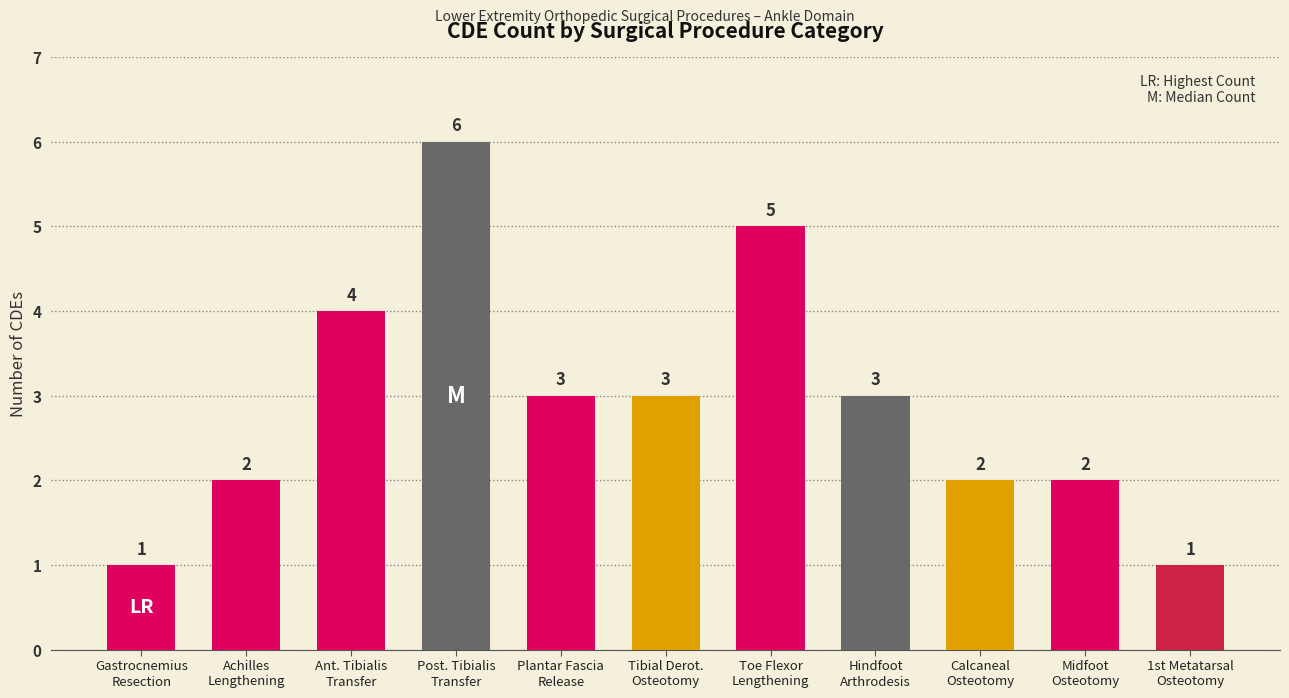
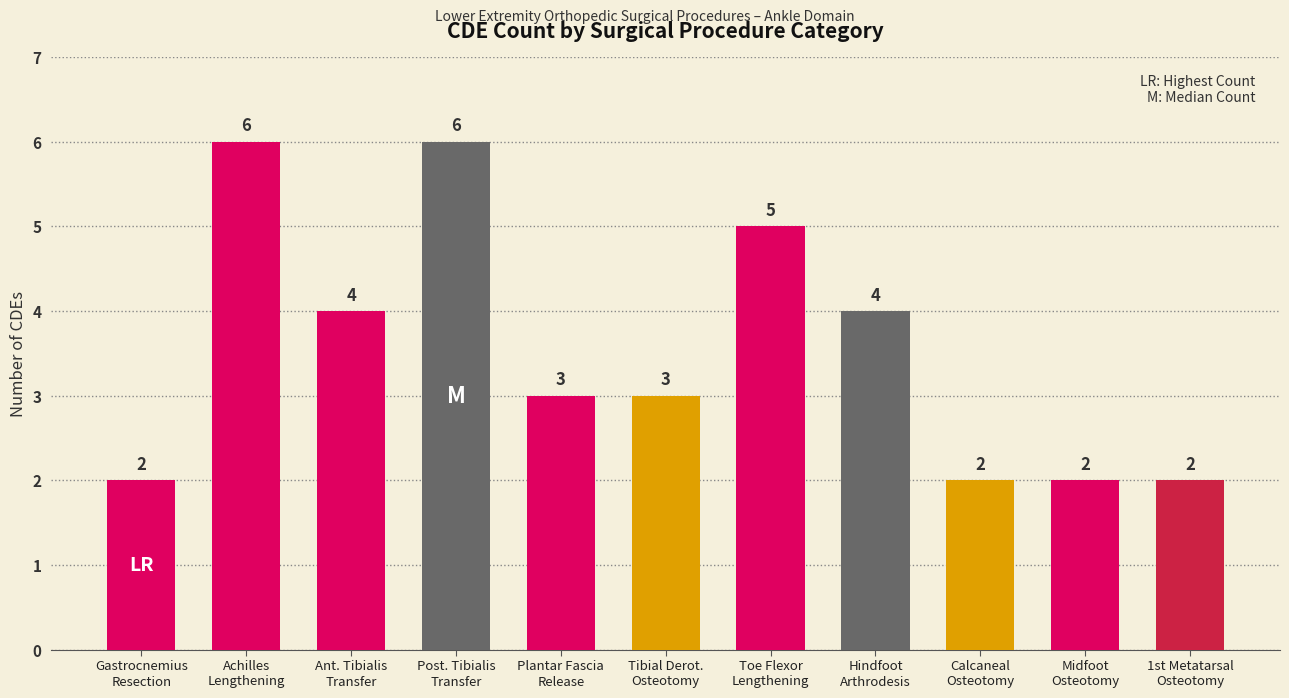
  {
-   "Gastrocnemius Resection": 1,
-   "Achilles Lengthening": 2,
+   "Gastrocnemius Resection": 2,
+   "Achilles Lengthening": 6,
    "Ant. Tibialis Transfer": 4,
    "Post. Tibialis Transfer": 6,
    "Plantar Fascia Release": 3,
    "Tibial Derot. Osteotomy": 3,
    "Toe Flexor Lengthening": 5,
-   "Hindfoot Arthrodesis": 3,
+   "Hindfoot Arthrodesis": 4,
    "Calcaneal Osteotomy": 2,
    "Midfoot Osteotomy": 2,
-   "1st Metatarsal Osteotomy": 1
+   "1st Metatarsal Osteotomy": 2
  }
